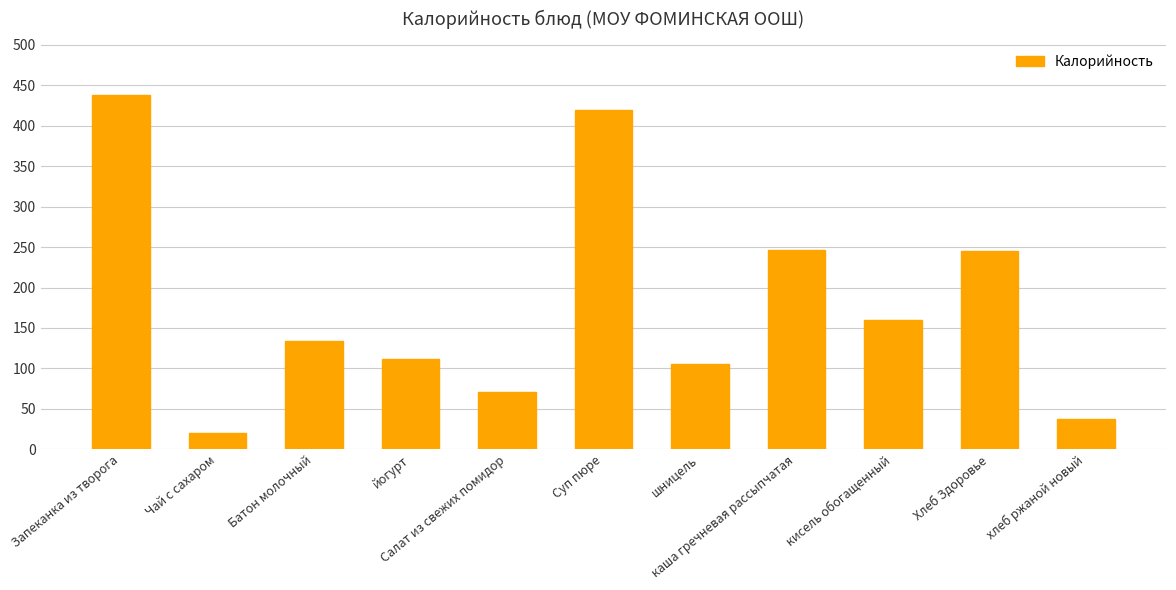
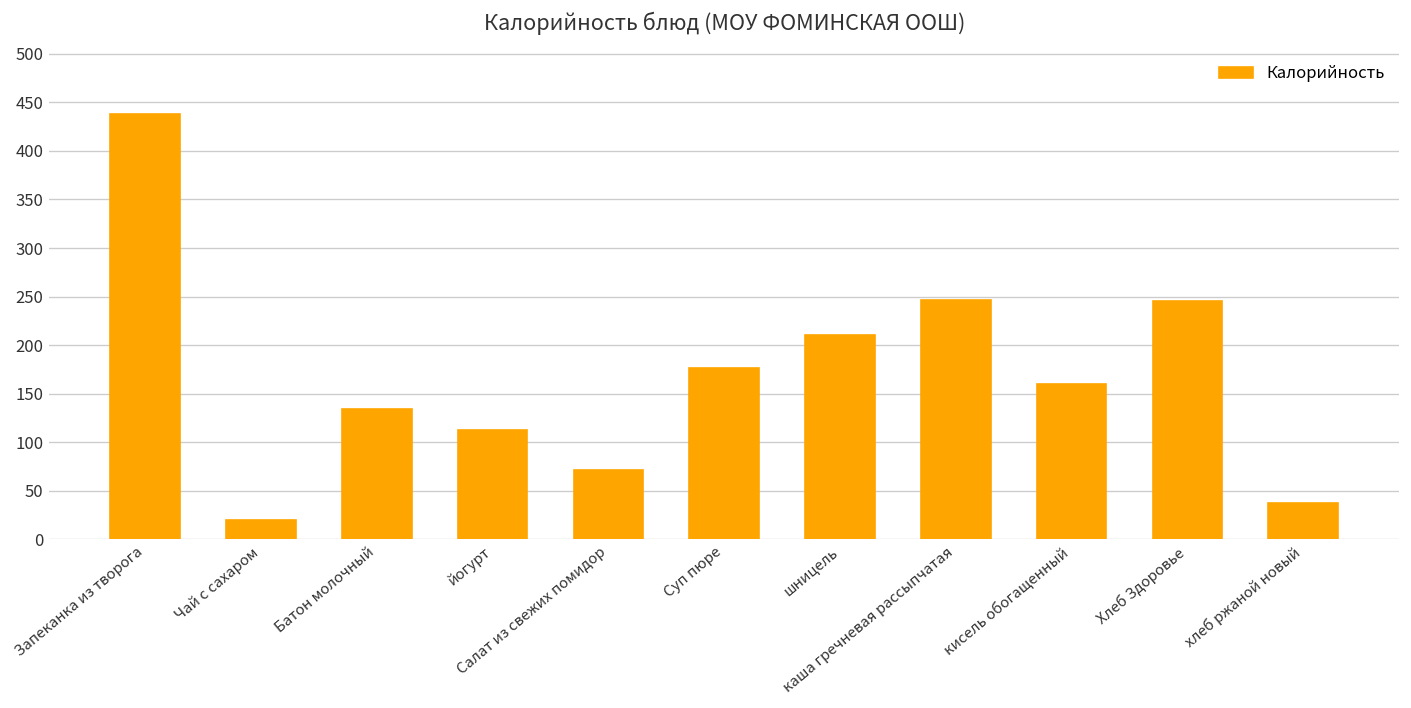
  {
    "Запеканка из творога": 440,
    "Чай с сахаром": 20,
    "Батон молочный": 130,
    "йогурт": 110,
    "Салат из свежих помидор": 70,
-   "Суп пюре": 420,
-   "шницель": 110,
+   "Суп пюре": 180,
+   "шницель": 210,
    "каша гречневая рассыпчатая": 250,
    "кисель обогащенный": 160,
    "Хлеб Здоровье": 250,
    "хлеб ржаной новый": 40
  }
